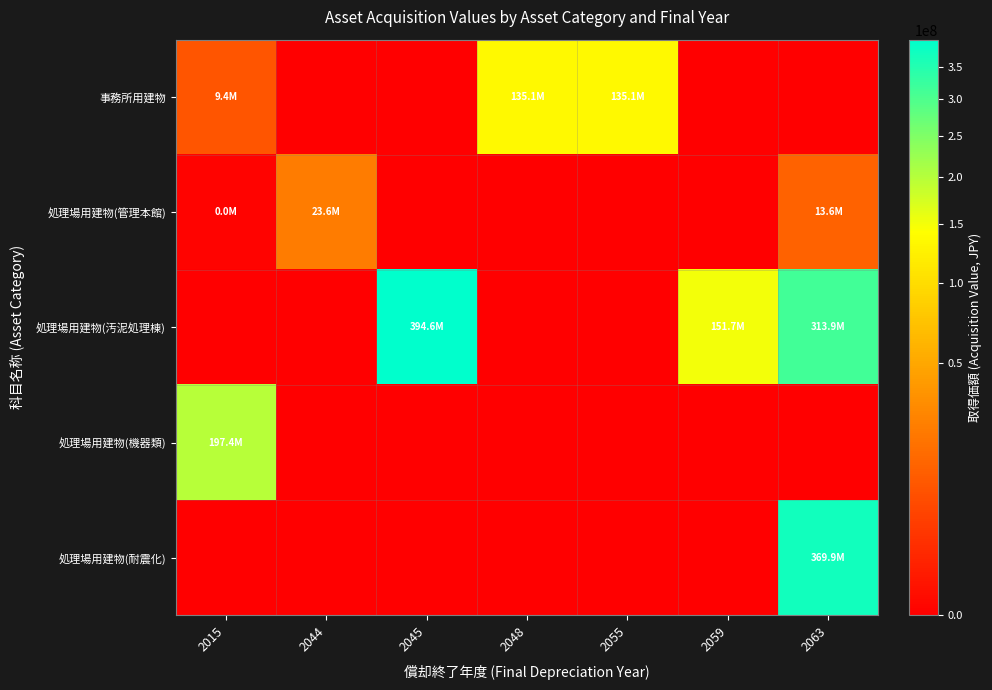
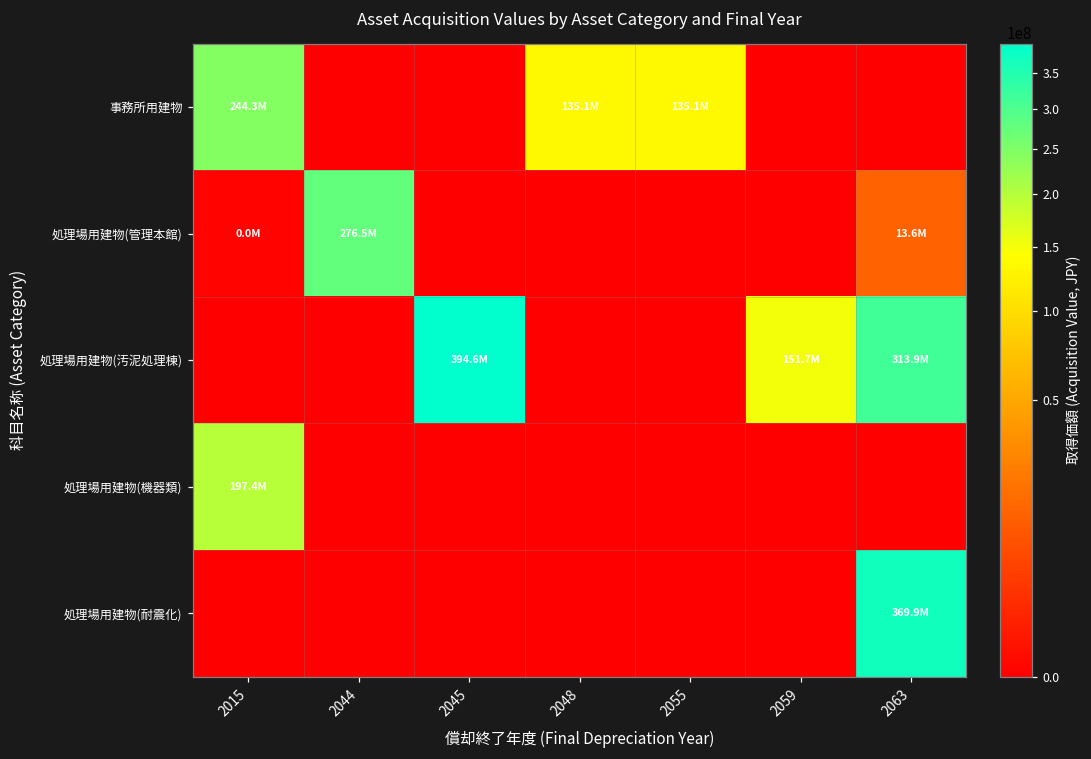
  {
    "事務所用建物": {
-     "2015": "9.4M",
+     "2015": "244.3M",
      "2048": "135.1M",
      "2055": "135.1M"
    },
    "処理場用建物(管理本館)": {
      "2015": "0.0M",
-     "2044": "23.6M",
+     "2044": "276.5M",
      "2063": "13.6M"
    },
    "処理場用建物(汚泥処理棟)": {
      "2045": "394.6M",
      "2059": "151.7M",
      "2063": "313.9M"
    },
    "処理場用建物(機器類)": {
      "2015": "197.4M"
    },
    "処理場用建物(耐震化)": {
      "2063": "369.9M"
    }
  }
